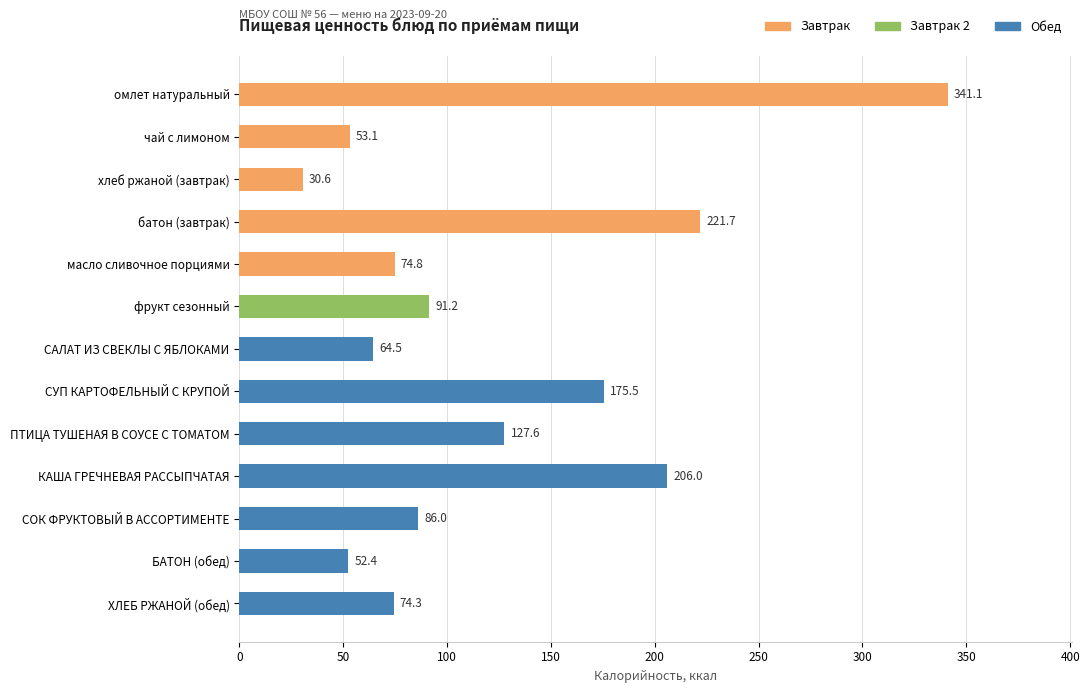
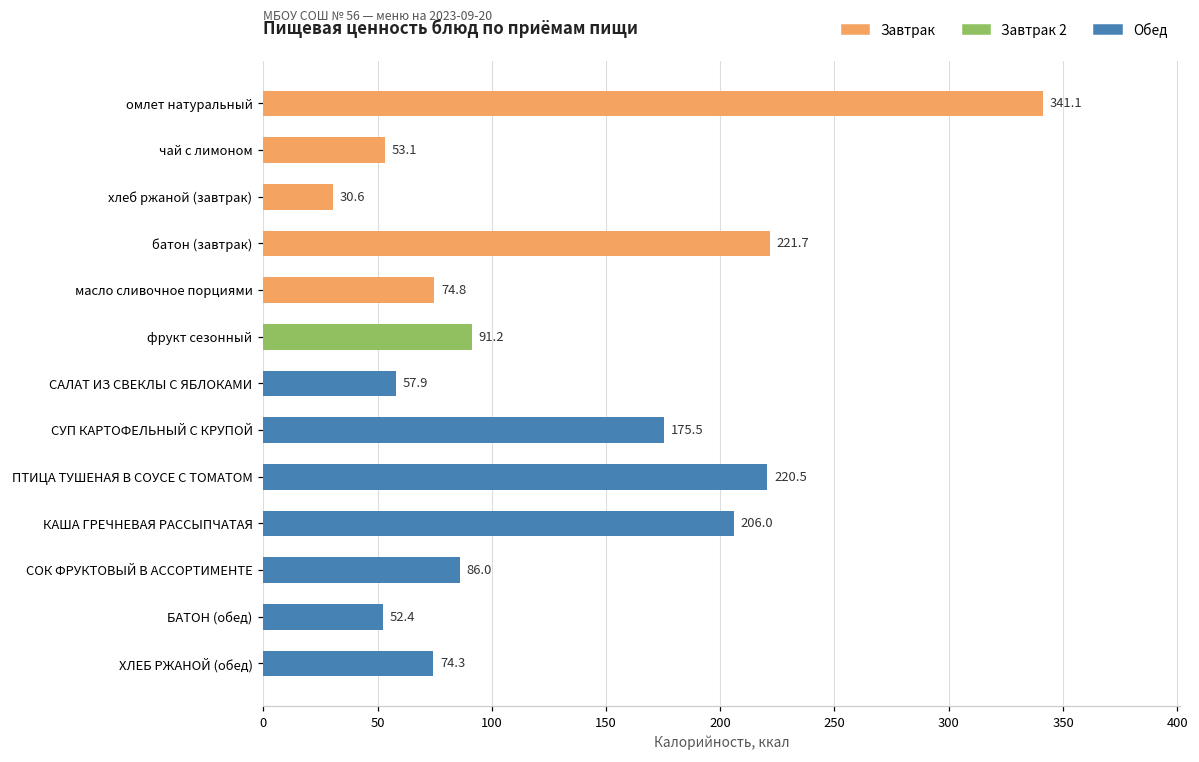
  {
    "омлет натуральный": 341.1,
    "чай с лимоном": 53.1,
    "хлеб ржаной (завтрак)": 30.6,
    "батон (завтрак)": 221.7,
    "масло сливочное порциями": 74.8,
    "фрукт сезонный": 91.2,
-   "САЛАТ ИЗ СВЕКЛЫ С ЯБЛОКАМИ": 64.5,
+   "САЛАТ ИЗ СВЕКЛЫ С ЯБЛОКАМИ": 57.9,
    "СУП КАРТОФЕЛЬНЫЙ С КРУПОЙ": 175.5,
-   "ПТИЦА ТУШЕНАЯ В СОУСЕ С ТОМАТОМ": 127.6,
+   "ПТИЦА ТУШЕНАЯ В СОУСЕ С ТОМАТОМ": 220.5,
    "КАША ГРЕЧНЕВАЯ РАССЫПЧАТАЯ": 206.0,
    "СОК ФРУКТОВЫЙ В АССОРТИМЕНТЕ": 86.0,
    "БАТОН (обед)": 52.4,
    "ХЛЕБ РЖАНОЙ (обед)": 74.3
  }
